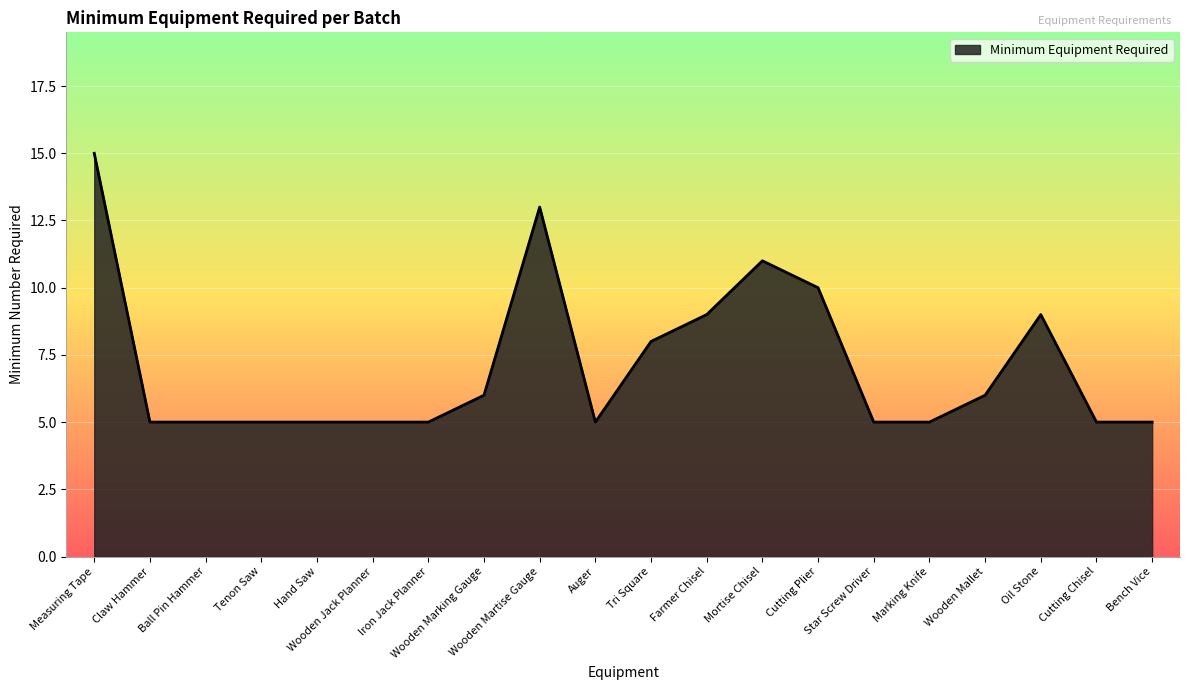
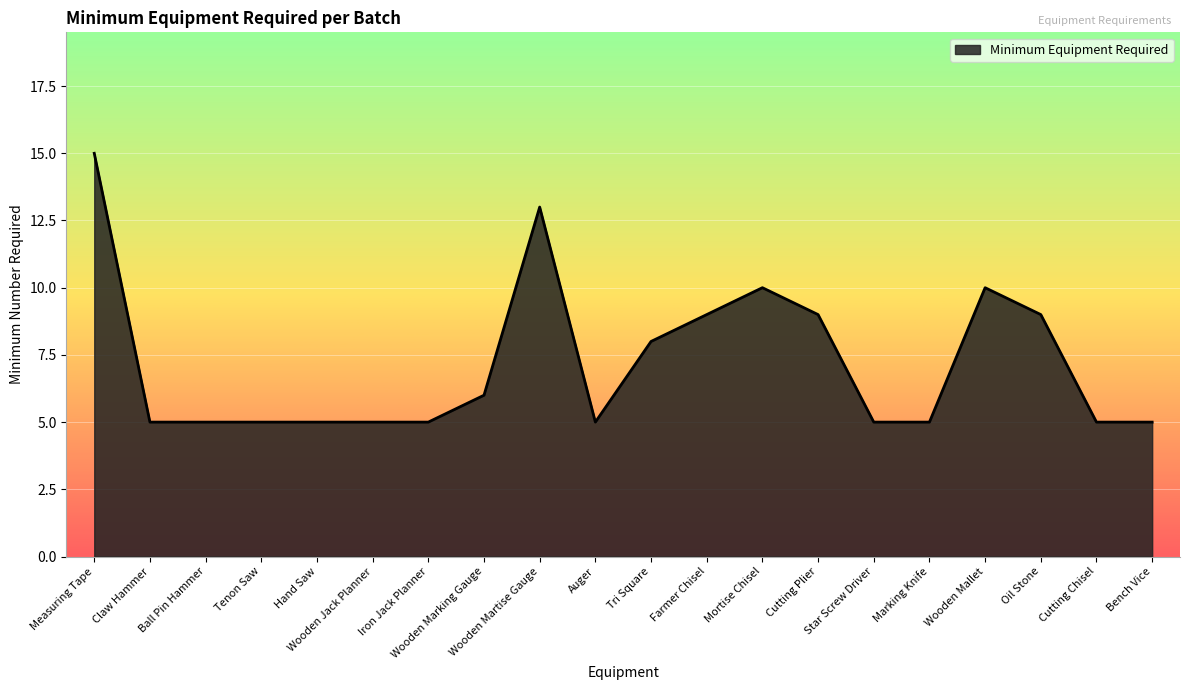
  {
    "Measuring Tape": 15,
    "Claw Hammer": 5,
    "Ball Pin Hammer": 5,
    "Tenon Saw": 5,
    "Hand Saw": 5,
    "Wooden Jack Planner": 5,
    "Iron Jack Planner": 5,
    "Wooden Marking Gauge": 6,
    "Wooden Martise Gauge": 13,
    "Auger": 5,
    "Tri Square": 8,
    "Farmer Chisel": 9,
-   "Mortise Chisel": 11,
-   "Cutting Plier": 10,
+   "Mortise Chisel": 10,
+   "Cutting Plier": 9,
    "Star Screw Driver": 5,
    "Marking Knife": 5,
-   "Wooden Mallet": 6,
+   "Wooden Mallet": 10,
    "Oil Stone": 9,
    "Cutting Chisel": 5,
    "Bench Vice": 5
  }
